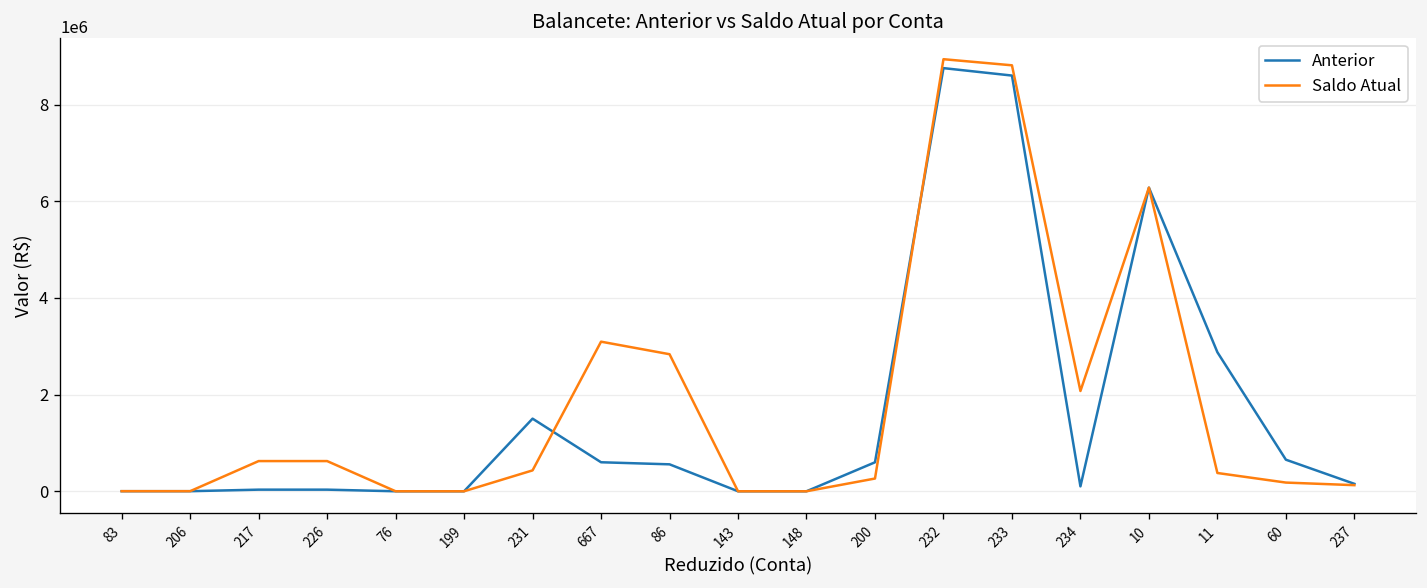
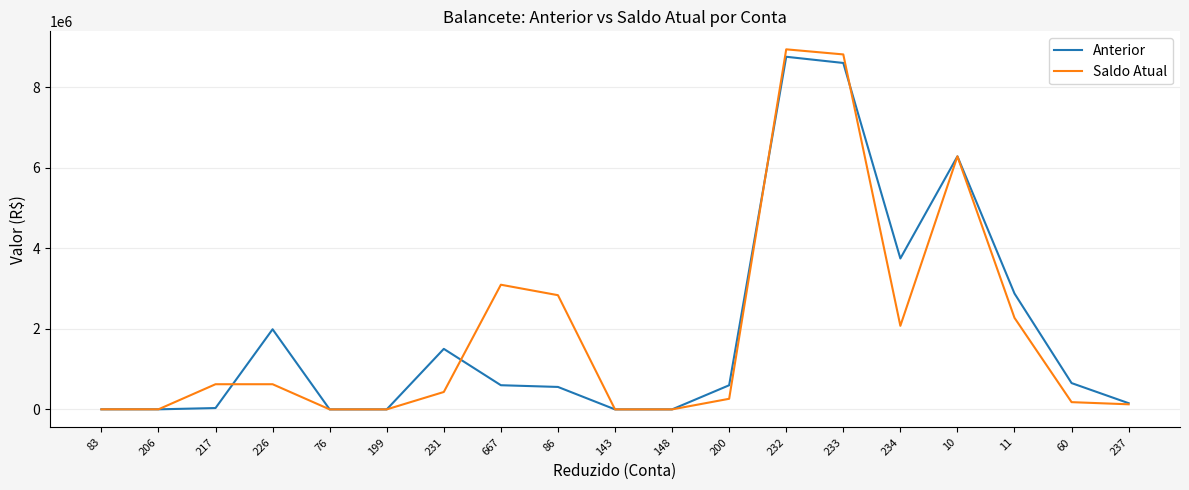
  {
    "Anterior": {
      "217": 0,
-     "226": 0,
+     "226": 2000000,
      "231": 1500000,
      "667": 600000,
      "86": 600000,
      "200": 600000,
      "232": 8800000,
      "233": 8600000,
-     "234": 100000,
+     "234": 3700000,
      "11": 2900000,
      "60": 700000
    },
    "Saldo Atual": {
      "217": 600000,
      "226": 600000,
      "231": 400000,
      "667": 3100000,
      "86": 2800000,
      "200": 300000,
      "232": 8900000,
      "233": 8800000,
      "234": 2100000,
-     "11": 400000,
+     "11": 2300000,
      "60": 200000
    }
  }
